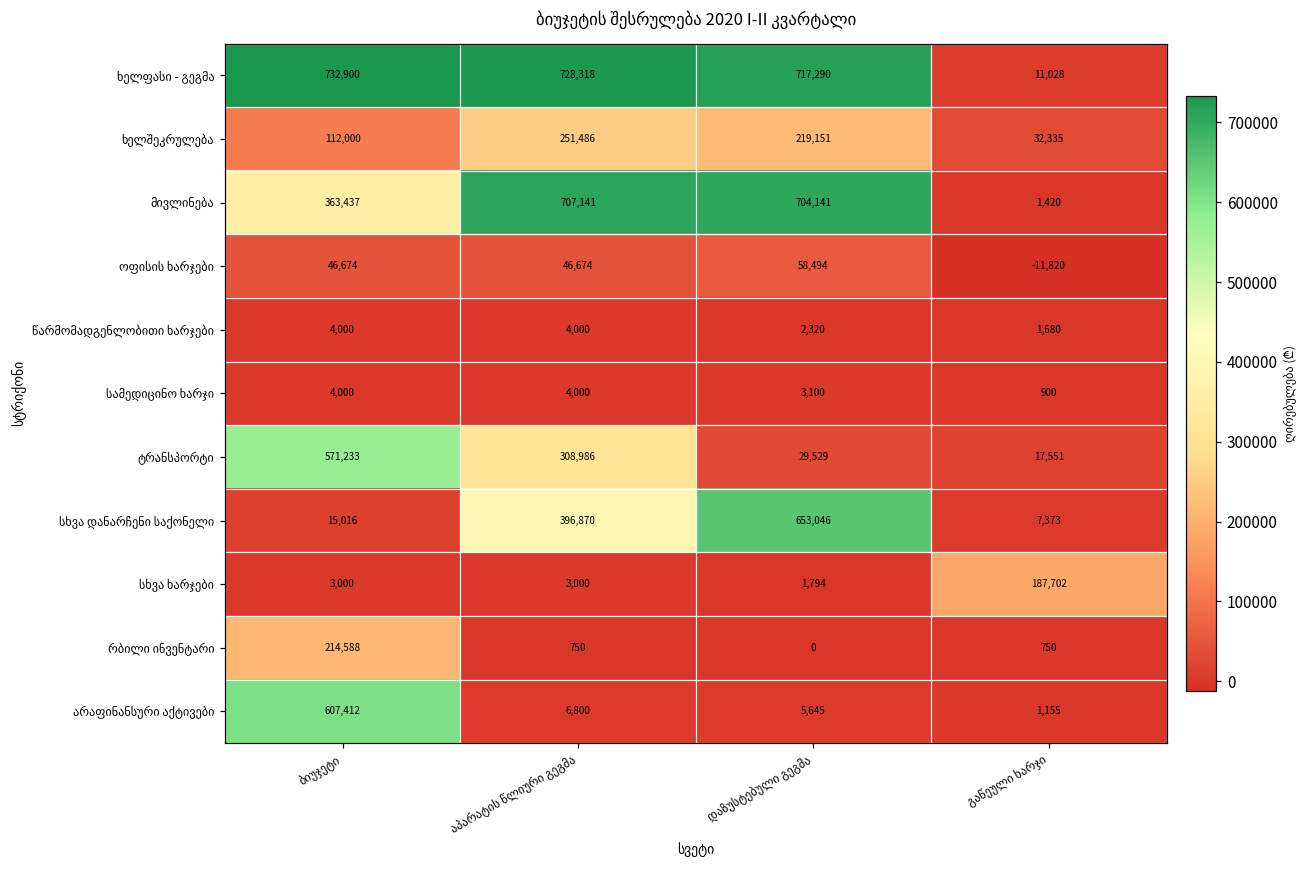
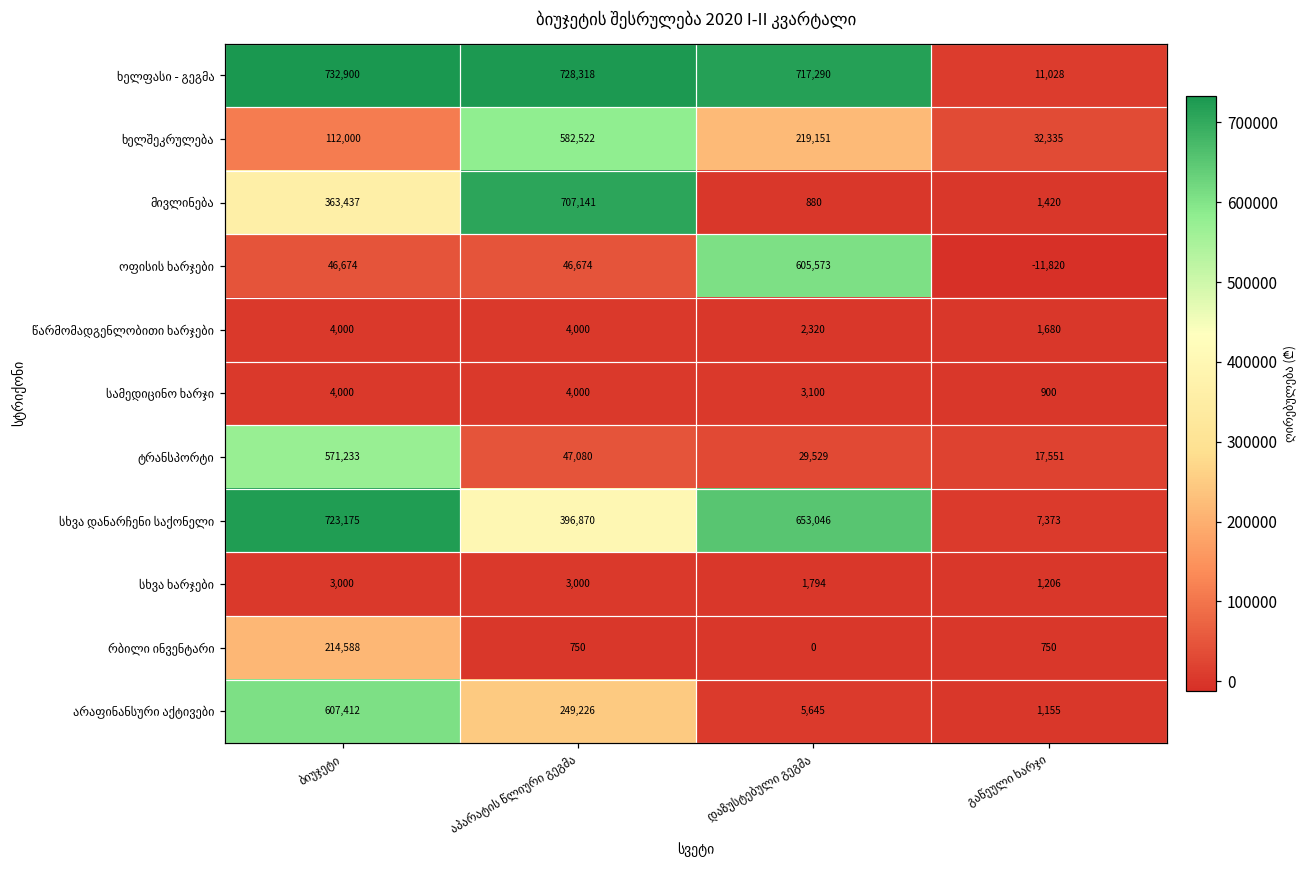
  {
    "ხელფასი - გეგმა": {
      "ბიუჯეტი": "732,900",
      "აპარატის წლიური გეგმა": "728,318",
      "დაზუსტებული გეგმა": "717,290",
      "გაწეული ხარჯი": "11,028"
    },
    "ხელშეკრულება": {
      "ბიუჯეტი": "112,000",
-     "აპარატის წლიური გეგმა": "251,486",
+     "აპარატის წლიური გეგმა": "582,522",
      "დაზუსტებული გეგმა": "219,151",
      "გაწეული ხარჯი": "32,335"
    },
    "მივლინება": {
      "ბიუჯეტი": "363,437",
      "აპარატის წლიური გეგმა": "707,141",
-     "დაზუსტებული გეგმა": "704,141",
+     "დაზუსტებული გეგმა": "880",
      "გაწეული ხარჯი": "1,420"
    },
    "ოფისის ხარჯები": {
      "ბიუჯეტი": "46,674",
      "აპარატის წლიური გეგმა": "46,674",
-     "დაზუსტებული გეგმა": "58,494",
+     "დაზუსტებული გეგმა": "605,573",
      "გაწეული ხარჯი": "-11,820"
    },
    "წარმომადგენლობითი ხარჯები": {
      "ბიუჯეტი": "4,000",
      "აპარატის წლიური გეგმა": "4,000",
      "დაზუსტებული გეგმა": "2,320",
      "გაწეული ხარჯი": "1,680"
    },
    "სამედიცინო ხარჯი": {
      "ბიუჯეტი": "4,000",
      "აპარატის წლიური გეგმა": "4,000",
      "დაზუსტებული გეგმა": "3,100",
      "გაწეული ხარჯი": "900"
    },
    "ტრანსპორტი": {
      "ბიუჯეტი": "571,233",
-     "აპარატის წლიური გეგმა": "308,986",
+     "აპარატის წლიური გეგმა": "47,080",
      "დაზუსტებული გეგმა": "29,529",
      "გაწეული ხარჯი": "17,551"
    },
    "სხვა დანარჩენი საქონელი": {
-     "ბიუჯეტი": "15,016",
+     "ბიუჯეტი": "723,175",
      "აპარატის წლიური გეგმა": "396,870",
      "დაზუსტებული გეგმა": "653,046",
      "გაწეული ხარჯი": "7,373"
    },
    "სხვა ხარჯები": {
      "ბიუჯეტი": "3,000",
      "აპარატის წლიური გეგმა": "3,000",
      "დაზუსტებული გეგმა": "1,794",
-     "გაწეული ხარჯი": "187,702"
+     "გაწეული ხარჯი": "1,206"
    },
    "რბილი ინვენტარი": {
      "ბიუჯეტი": "214,588",
      "აპარატის წლიური გეგმა": "750",
      "დაზუსტებული გეგმა": "0",
      "გაწეული ხარჯი": "750"
    },
    "არაფინანსური აქტივები": {
      "ბიუჯეტი": "607,412",
-     "აპარატის წლიური გეგმა": "6,800",
+     "აპარატის წლიური გეგმა": "249,226",
      "დაზუსტებული გეგმა": "5,645",
      "გაწეული ხარჯი": "1,155"
    }
  }
